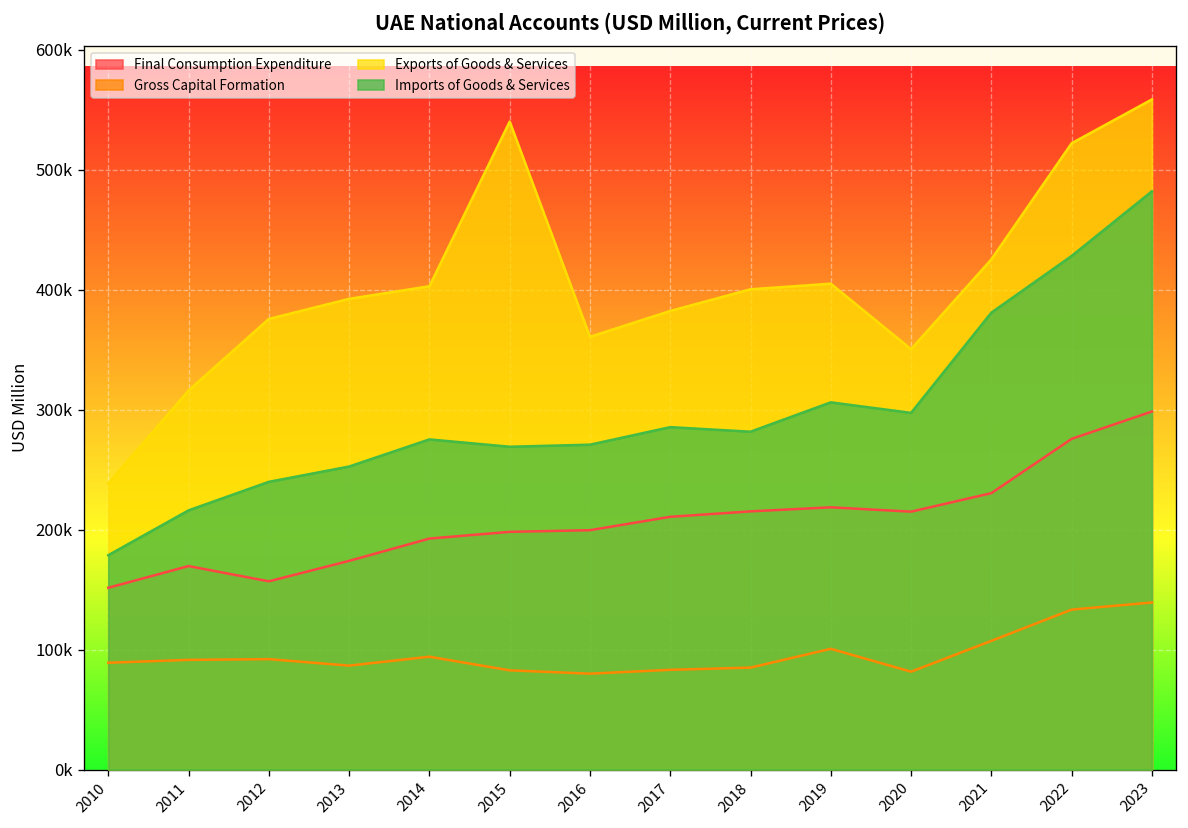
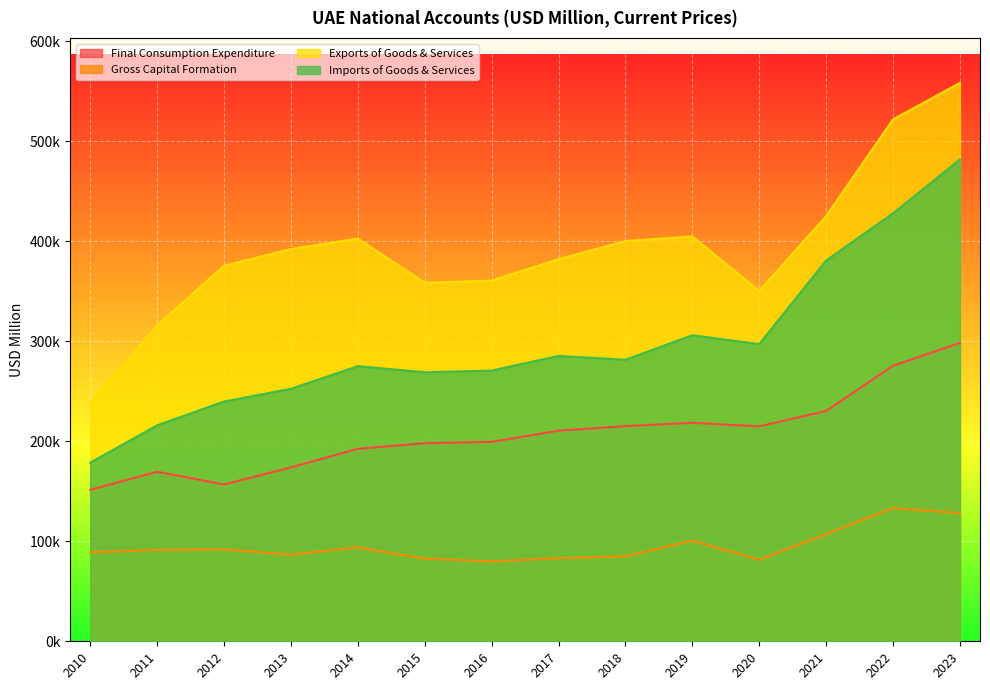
  {
    "Final Consumption Expenditure": {
      "2010": 151000,
      "2011": 170000,
      "2012": 157000,
      "2013": 174000,
      "2014": 192000,
      "2015": 198000,
      "2016": 199000,
      "2017": 211000,
      "2018": 215000,
      "2019": 219000,
      "2020": 215000,
      "2021": 230000,
      "2022": 276000,
      "2023": 298000
    },
    "Gross Capital Formation": {
      "2010": 89000,
      "2011": 91000,
      "2012": 92000,
      "2013": 87000,
      "2014": 94000,
      "2015": 83000,
      "2016": 80000,
      "2017": 83000,
      "2018": 85000,
      "2019": 101000,
      "2020": 82000,
      "2021": 107000,
      "2022": 133000,
-     "2023": 139000
+     "2023": 128000
    },
    "Exports of Goods & Services": {
      "2010": 238000,
      "2011": 316000,
      "2012": 376000,
      "2013": 392000,
      "2014": 403000,
-     "2015": 540000,
+     "2015": 359000,
      "2016": 361000,
      "2017": 382000,
      "2018": 400000,
      "2019": 405000,
      "2020": 350000,
      "2021": 425000,
      "2022": 522000,
      "2023": 558000
    },
    "Imports of Goods & Services": {
      "2010": 179000,
      "2011": 216000,
      "2012": 240000,
      "2013": 253000,
      "2014": 275000,
      "2015": 269000,
      "2016": 271000,
      "2017": 285000,
      "2018": 282000,
      "2019": 306000,
      "2020": 297000,
      "2021": 381000,
      "2022": 428000,
      "2023": 482000
    }
  }
